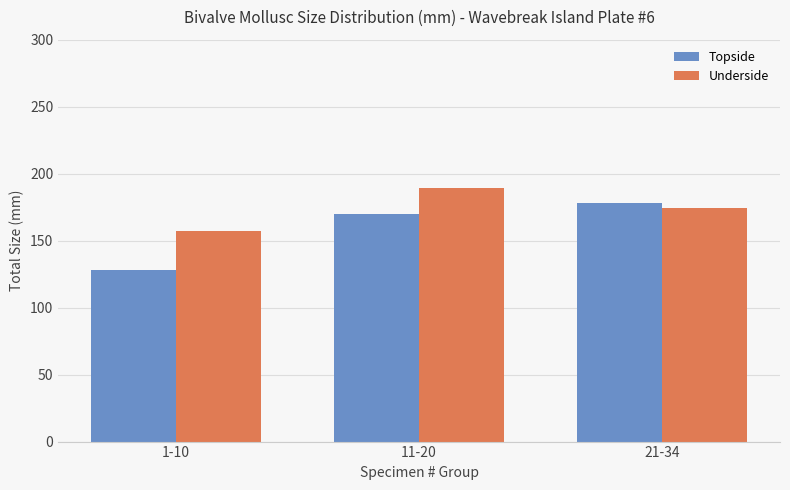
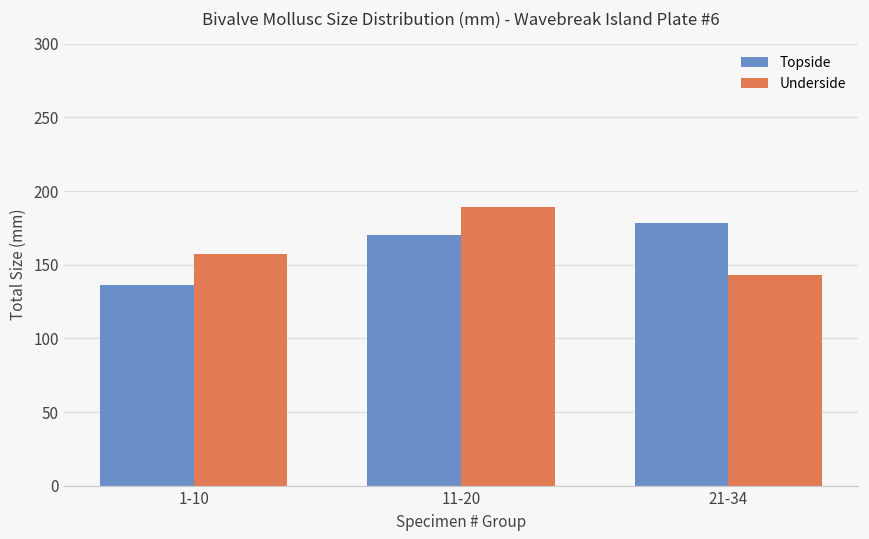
  {
    "Topside": {
-     "1-10": 128,
+     "1-10": 136,
      "11-20": 170,
      "21-34": 178
    },
    "Underside": {
      "1-10": 157,
      "11-20": 189,
-     "21-34": 174
+     "21-34": 143
    }
  }
